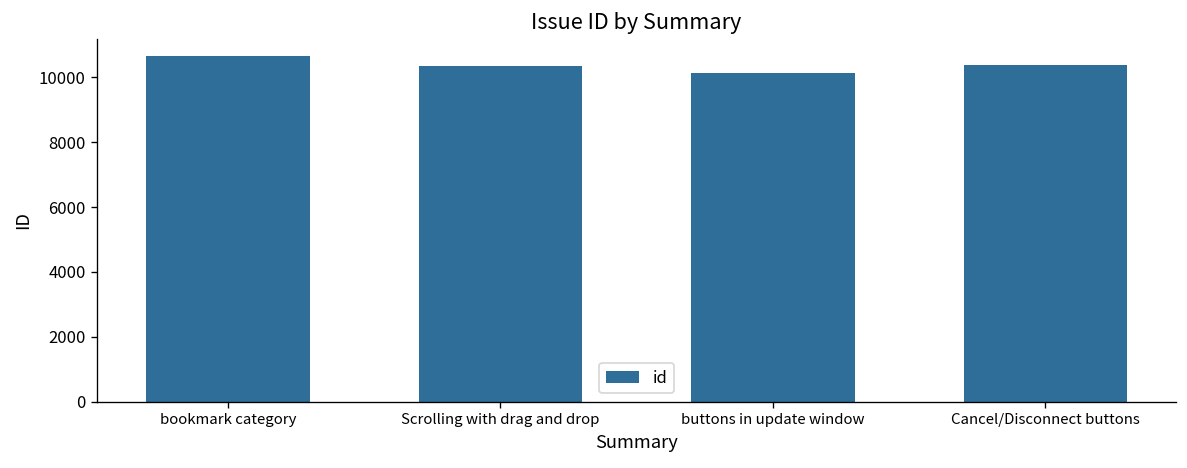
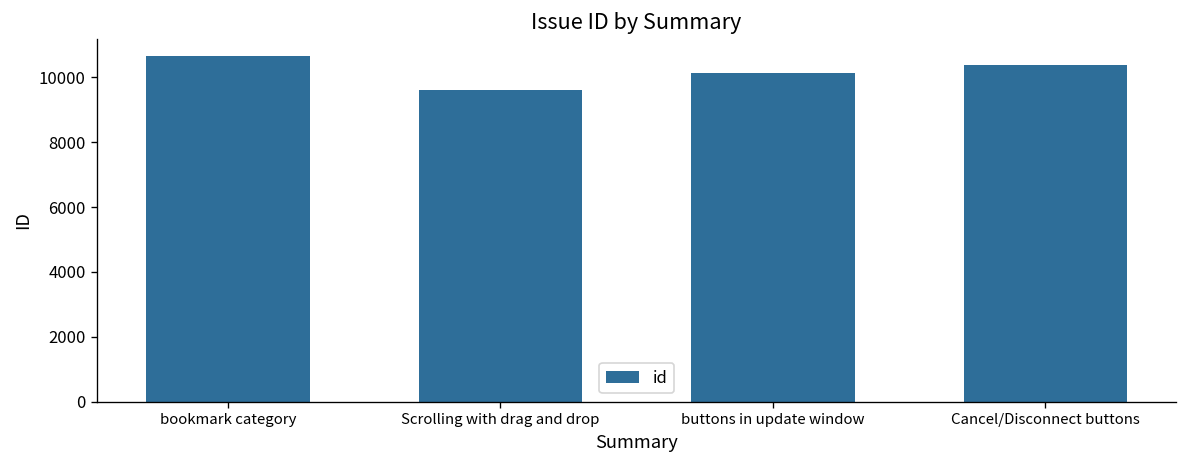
  {
    "bookmark category": 10700,
-   "Scrolling with drag and drop": 10300,
+   "Scrolling with drag and drop": 9600,
    "buttons in update window": 10100,
    "Cancel/Disconnect buttons": 10400
  }
